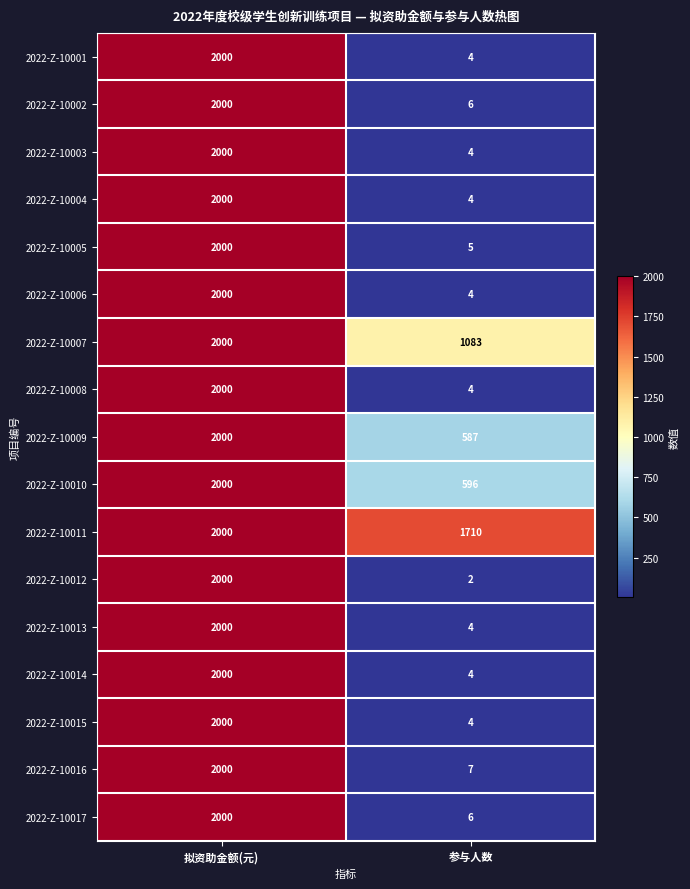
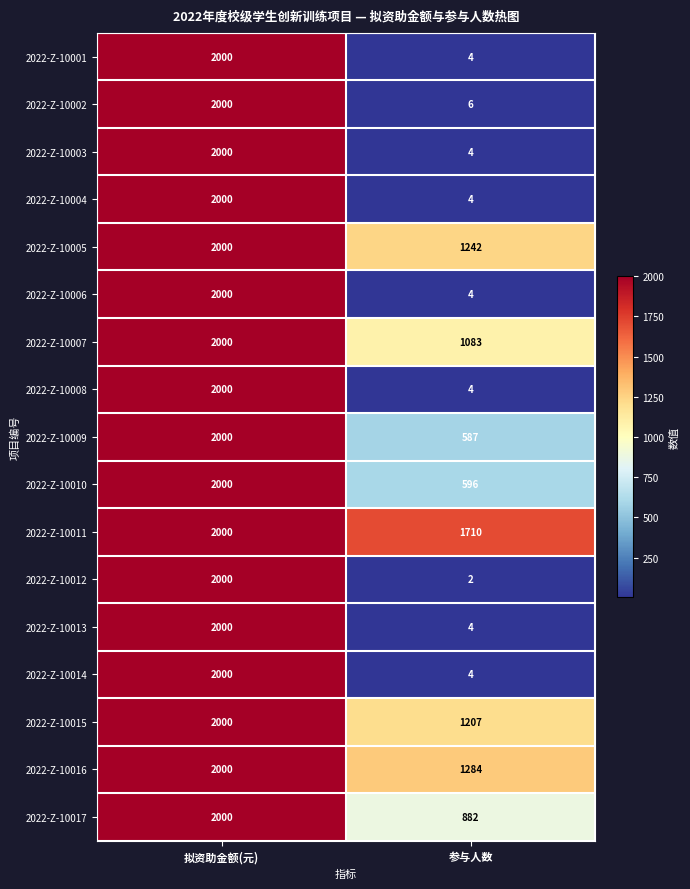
  {
    "2022-Z-10001": {
      "拟资助金额(元)": 2000,
      "参与人数": 4
    },
    "2022-Z-10002": {
      "拟资助金额(元)": 2000,
      "参与人数": 6
    },
    "2022-Z-10003": {
      "拟资助金额(元)": 2000,
      "参与人数": 4
    },
    "2022-Z-10004": {
      "拟资助金额(元)": 2000,
      "参与人数": 4
    },
    "2022-Z-10005": {
      "拟资助金额(元)": 2000,
-     "参与人数": 5
+     "参与人数": 1242
    },
    "2022-Z-10006": {
      "拟资助金额(元)": 2000,
      "参与人数": 4
    },
    "2022-Z-10007": {
      "拟资助金额(元)": 2000,
      "参与人数": 1083
    },
    "2022-Z-10008": {
      "拟资助金额(元)": 2000,
      "参与人数": 4
    },
    "2022-Z-10009": {
      "拟资助金额(元)": 2000,
      "参与人数": 587
    },
    "2022-Z-10010": {
      "拟资助金额(元)": 2000,
      "参与人数": 596
    },
    "2022-Z-10011": {
      "拟资助金额(元)": 2000,
      "参与人数": 1710
    },
    "2022-Z-10012": {
      "拟资助金额(元)": 2000,
      "参与人数": 2
    },
    "2022-Z-10013": {
      "拟资助金额(元)": 2000,
      "参与人数": 4
    },
    "2022-Z-10014": {
      "拟资助金额(元)": 2000,
      "参与人数": 4
    },
    "2022-Z-10015": {
      "拟资助金额(元)": 2000,
-     "参与人数": 4
+     "参与人数": 1207
    },
    "2022-Z-10016": {
      "拟资助金额(元)": 2000,
-     "参与人数": 7
+     "参与人数": 1284
    },
    "2022-Z-10017": {
      "拟资助金额(元)": 2000,
-     "参与人数": 6
+     "参与人数": 882
    }
  }
